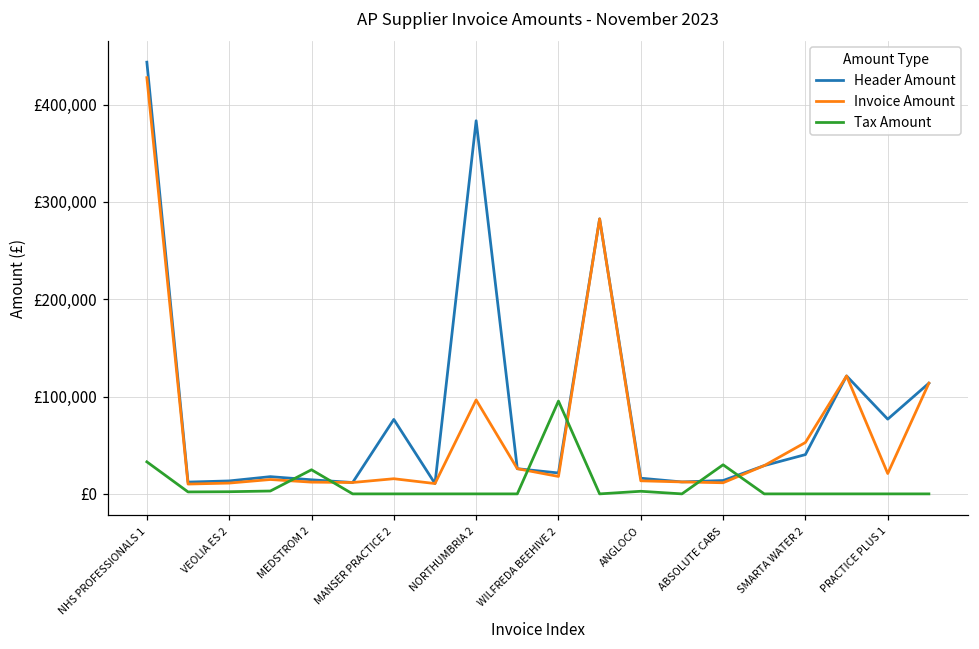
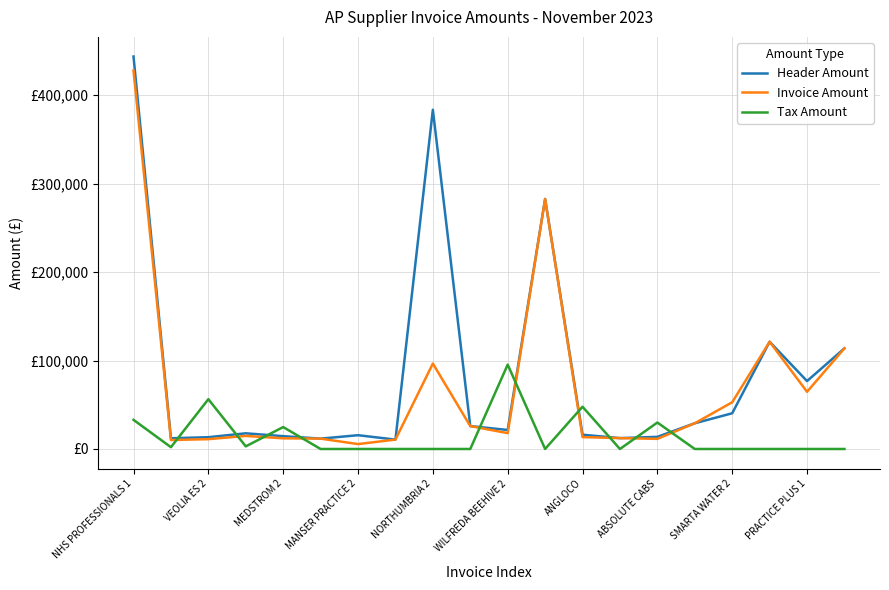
  {
    "Header Amount": {
      "NHS PROFESSIONALS 1": "£440,000",
-     "MANSER PRACTICE 2": "£80,000",
+     "MANSER PRACTICE 2": "£20,000",
      "NORTHUMBRIA 2": "£380,000",
      "WILFREDA BEEHIVE 2": "£20,000",
      "SMARTA WATER 2": "£40,000",
      "PRACTICE PLUS 1": "£80,000"
    },
    "Invoice Amount": {
      "NHS PROFESSIONALS 1": "£430,000",
-     "MANSER PRACTICE 2": "£20,000",
+     "MANSER PRACTICE 2": "£10,000",
      "NORTHUMBRIA 2": "£100,000",
      "WILFREDA BEEHIVE 2": "£20,000",
      "SMARTA WATER 2": "£50,000",
-     "PRACTICE PLUS 1": "£20,000"
+     "PRACTICE PLUS 1": "£60,000"
    },
    "Tax Amount": {
      "NHS PROFESSIONALS 1": "£30,000",
-     "VEOLIA ES 2": "£0",
+     "VEOLIA ES 2": "£60,000",
      "MEDSTROM 2": "£20,000",
      "MANSER PRACTICE 2": "£0",
      "NORTHUMBRIA 2": "£0",
      "WILFREDA BEEHIVE 2": "£100,000",
-     "ANGLOCO": "£0",
+     "ANGLOCO": "£50,000",
      "ABSOLUTE CABS": "£30,000",
      "SMARTA WATER 2": "£0",
      "PRACTICE PLUS 1": "£0"
    }
  }
